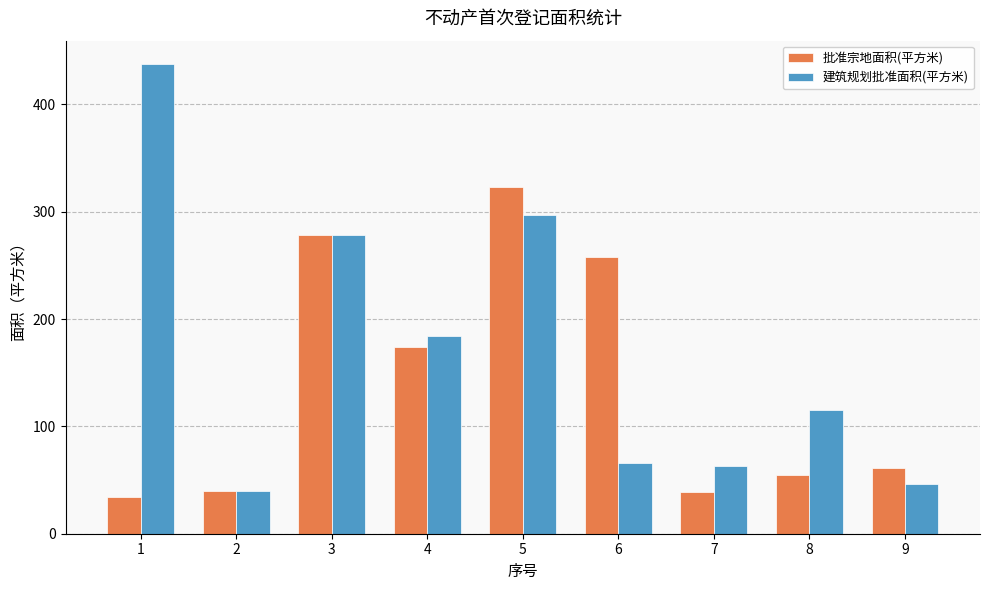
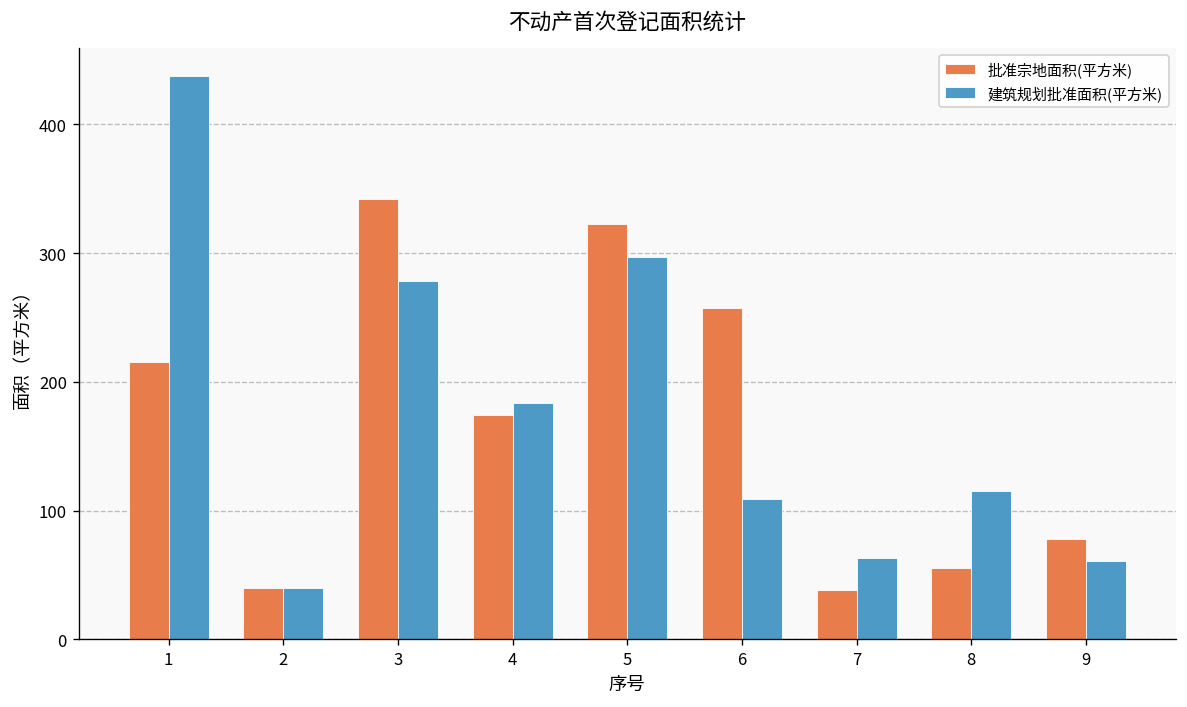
  {
    "批准宗地面积(平方米)": {
-     "1": 34,
+     "1": 216,
      "2": 40,
-     "3": 278,
+     "3": 342,
      "4": 174,
      "5": 323,
      "6": 258,
      "7": 39,
      "8": 55,
-     "9": 61
+     "9": 78
    },
    "建筑规划批准面积(平方米)": {
      "1": 438,
      "2": 40,
      "3": 278,
      "4": 184,
      "5": 297,
-     "6": 66,
+     "6": 109,
      "7": 63,
      "8": 116,
-     "9": 46
+     "9": 61
    }
  }
